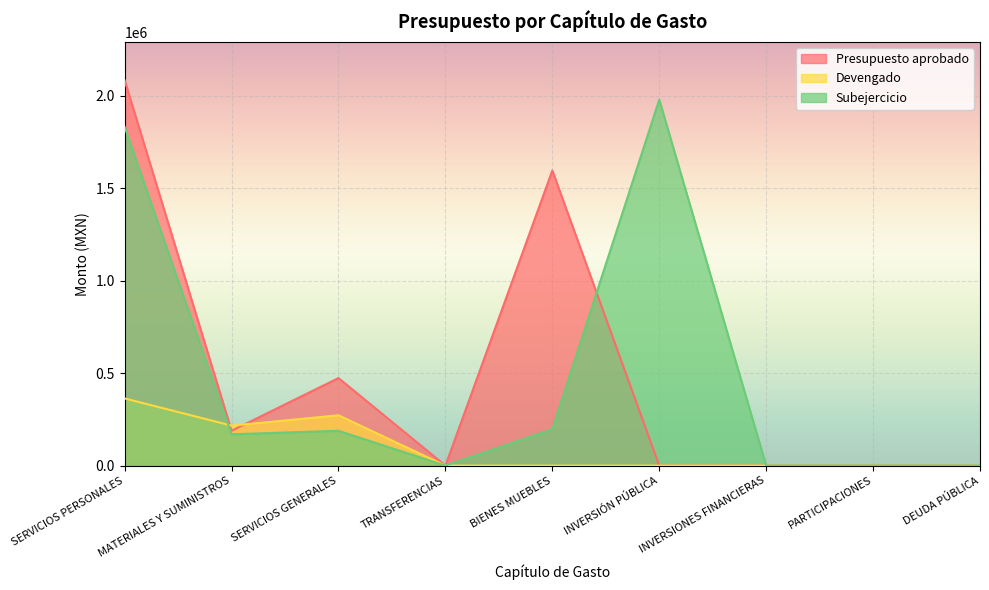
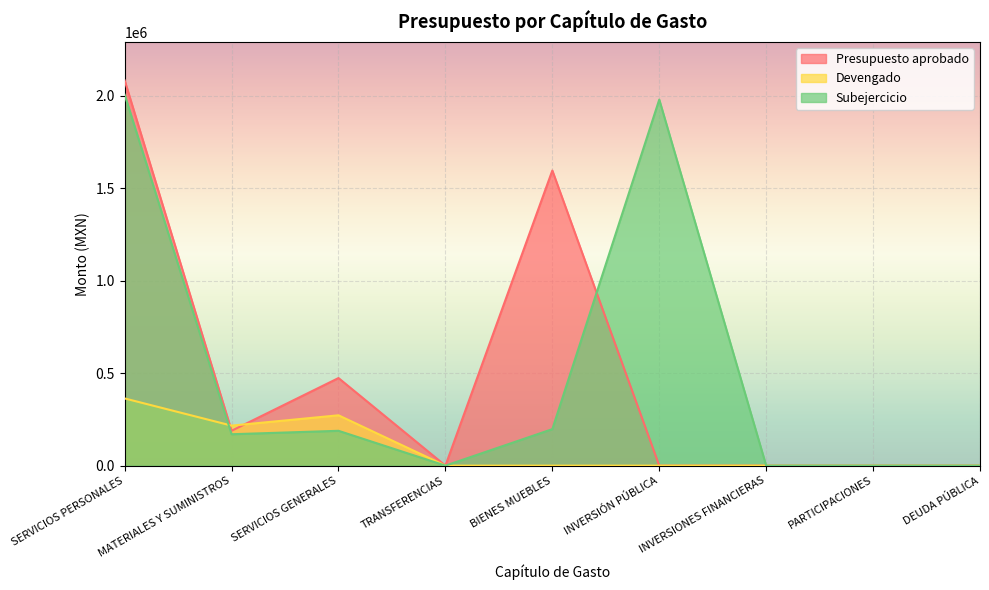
  {
    "Presupuesto aprobado": {
      "SERVICIOS PERSONALES": 2080000,
      "MATERIALES Y SUMINISTROS": 190000,
      "SERVICIOS GENERALES": 470000,
      "BIENES MUEBLES": 1600000
    },
    "Devengado": {
      "SERVICIOS PERSONALES": 360000,
      "MATERIALES Y SUMINISTROS": 220000,
      "SERVICIOS GENERALES": 270000,
      "BIENES MUEBLES": 0
    },
    "Subejercicio": {
-     "SERVICIOS PERSONALES": 1830000,
+     "SERVICIOS PERSONALES": 2010000,
      "MATERIALES Y SUMINISTROS": 170000,
      "SERVICIOS GENERALES": 190000,
      "BIENES MUEBLES": 200000,
      "INVERSIÓN PÚBLICA": 1980000
    }
  }
